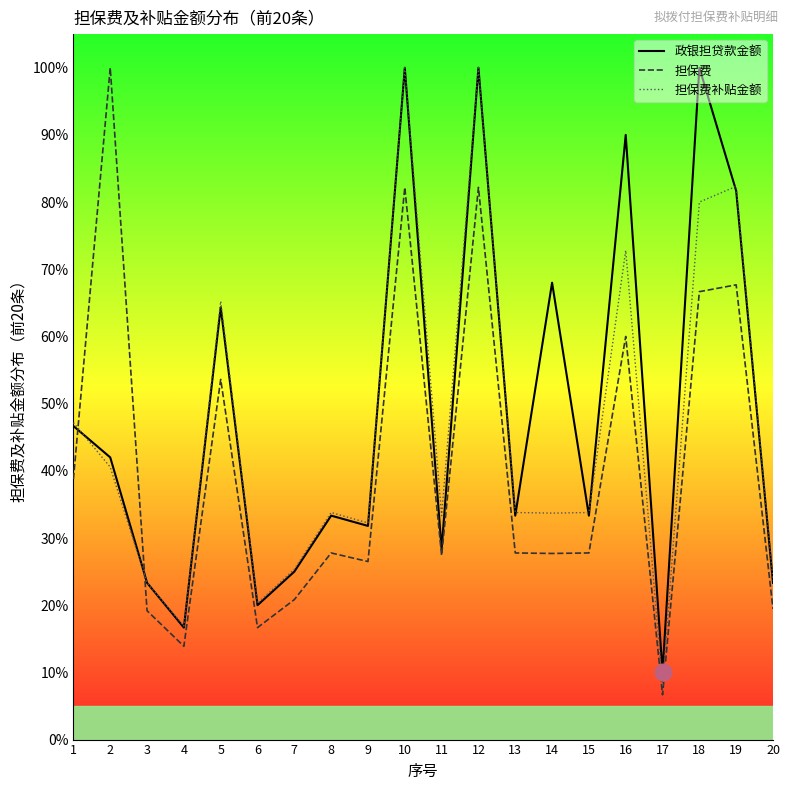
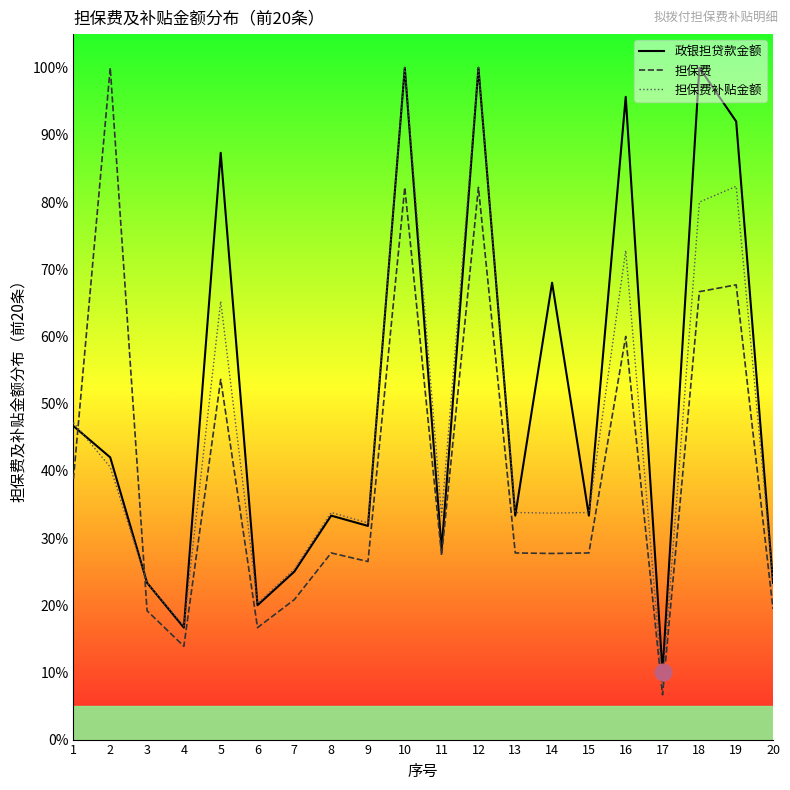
  {
    "政银担贷款金额": {
      "1": "47%",
      "2": "42%",
-     "5": "64%",
+     "5": "87%",
      "8": "33%",
      "9": "32%",
      "11": "28%",
      "13": "33%",
      "14": "68%",
      "15": "33%",
-     "16": "90%",
-     "19": "82%"
+     "16": "96%",
+     "19": "92%"
    }
  }
